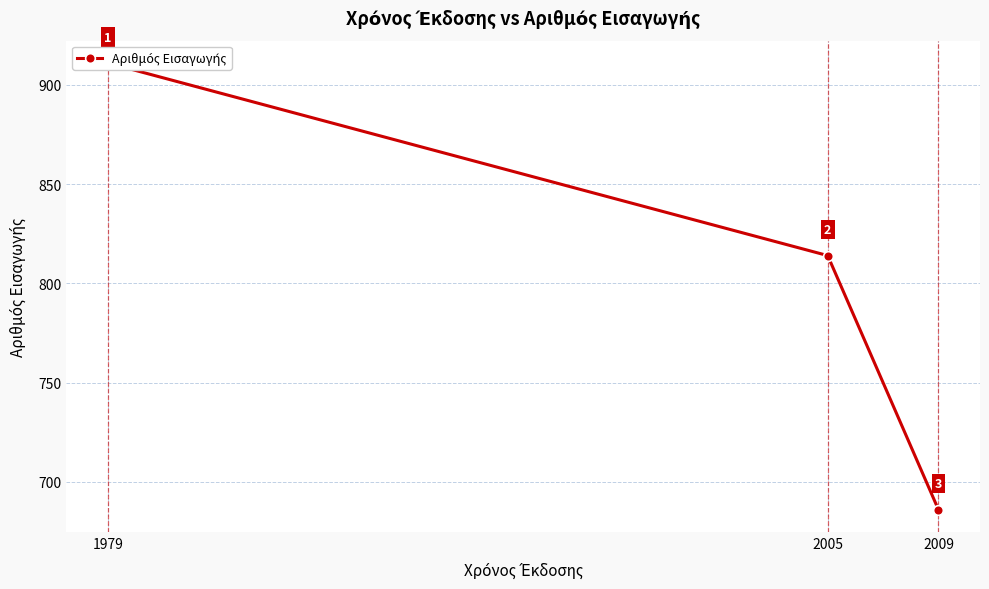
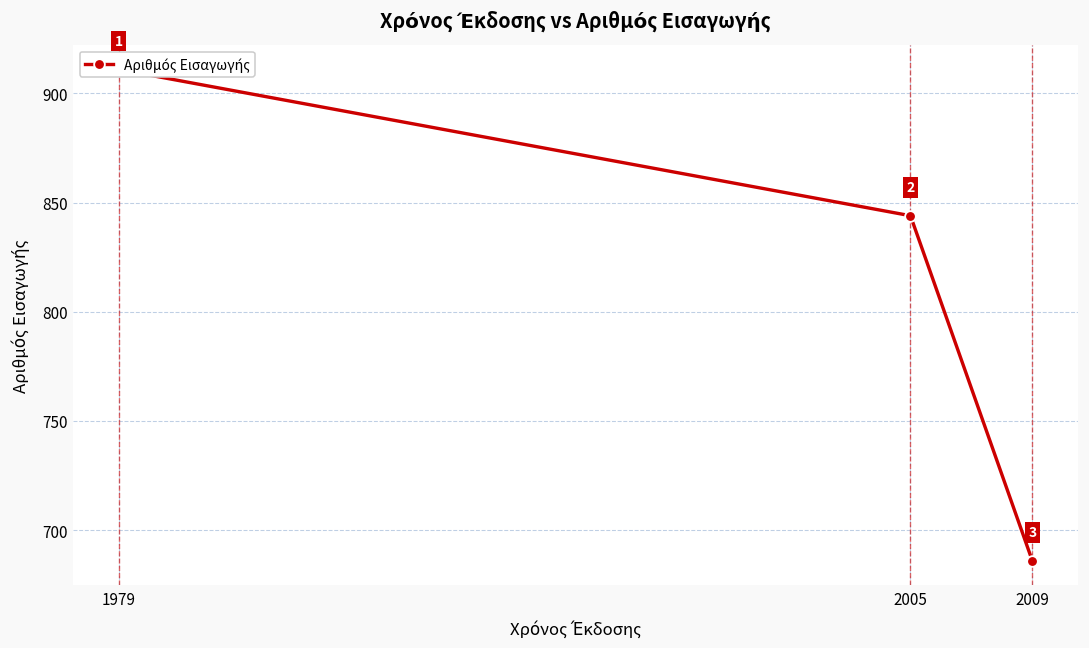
  {
-   "2005": 814
+   "2005": 844
  }
